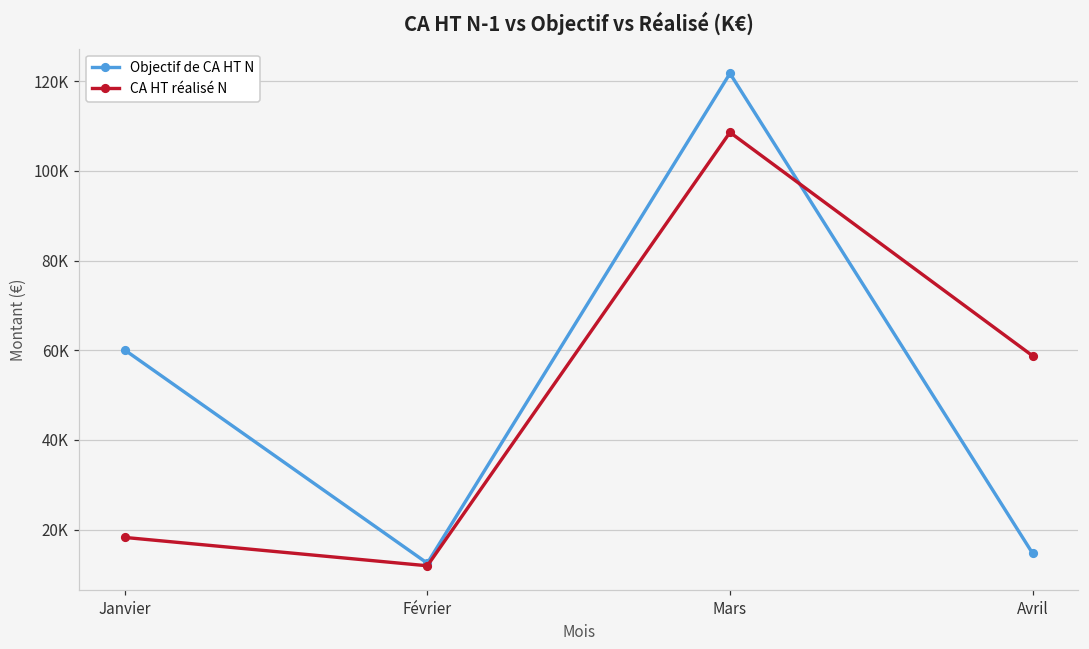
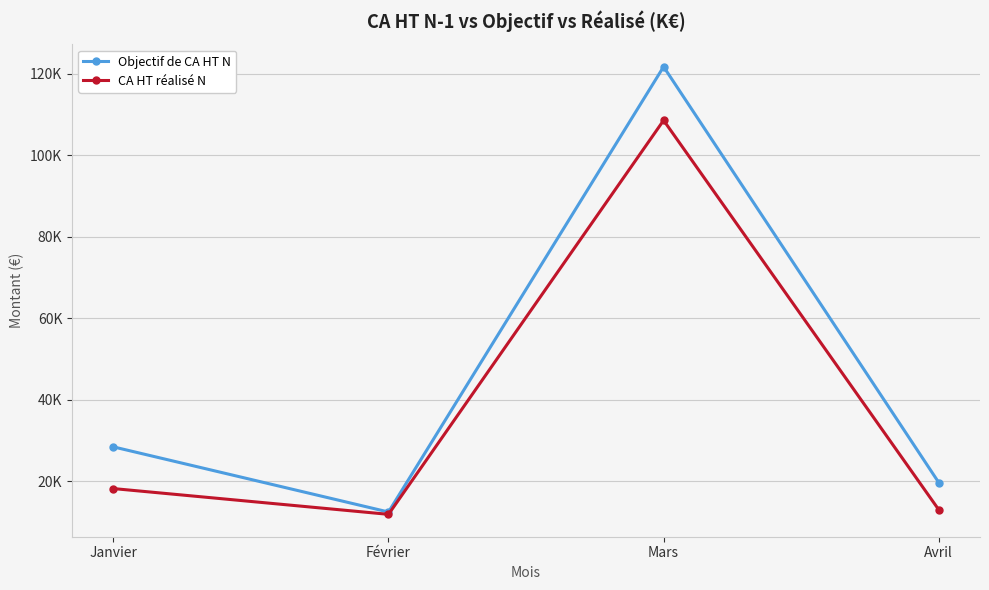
  {
    "Objectif de CA HT N": {
-     "Janvier": 60000,
+     "Janvier": 28000,
      "Mars": 122000,
-     "Avril": 15000
+     "Avril": 20000
    },
    "CA HT réalisé N": {
      "Janvier": 18000,
      "Mars": 109000,
-     "Avril": 59000
+     "Avril": 13000
    }
  }
